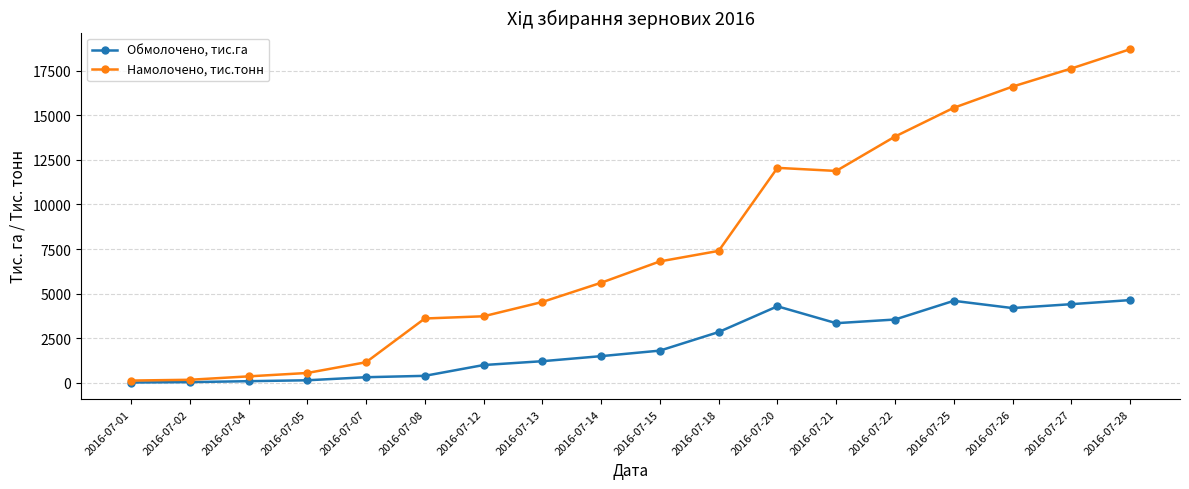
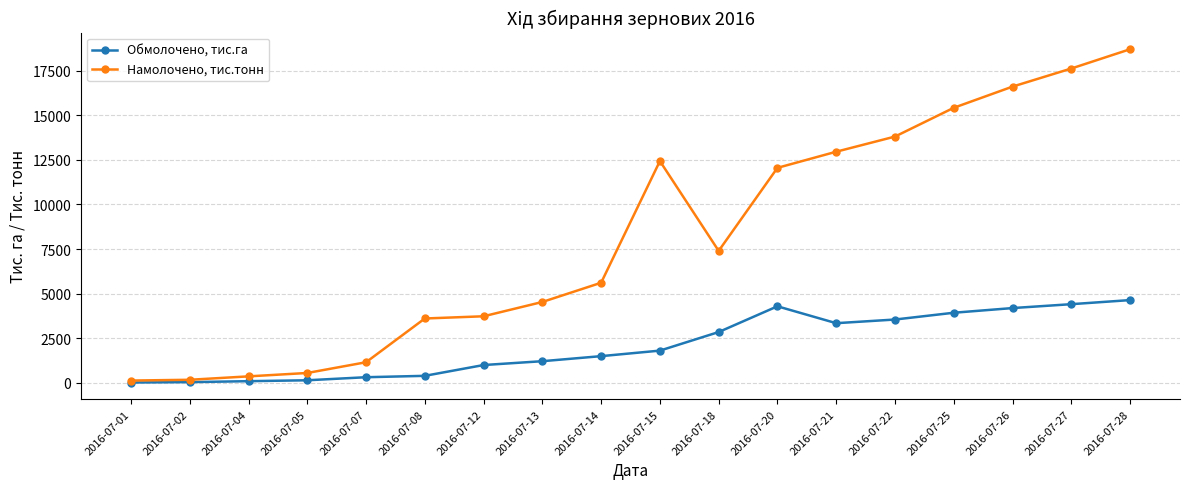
  {
    "Обмолочено, тис.га": {
      "2016-07-04": 100,
      "2016-07-05": 200,
      "2016-07-07": 300,
      "2016-07-08": 400,
      "2016-07-12": 1000,
      "2016-07-13": 1200,
      "2016-07-14": 1500,
      "2016-07-15": 1800,
      "2016-07-18": 2900,
      "2016-07-20": 4300,
      "2016-07-21": 3300,
      "2016-07-22": 3600,
-     "2016-07-25": 4600,
+     "2016-07-25": 3900,
      "2016-07-26": 4200,
      "2016-07-27": 4400,
      "2016-07-28": 4600
    },
    "Намолочено, тис.тонн": {
      "2016-07-04": 400,
      "2016-07-05": 600,
      "2016-07-07": 1200,
      "2016-07-08": 3600,
      "2016-07-12": 3700,
      "2016-07-13": 4500,
      "2016-07-14": 5600,
-     "2016-07-15": 6800,
+     "2016-07-15": 12400,
      "2016-07-18": 7400,
      "2016-07-20": 12100,
-     "2016-07-21": 11900,
+     "2016-07-21": 13000,
      "2016-07-22": 13800,
      "2016-07-25": 15400,
      "2016-07-26": 16600,
      "2016-07-27": 17600,
      "2016-07-28": 18700
    }
  }
